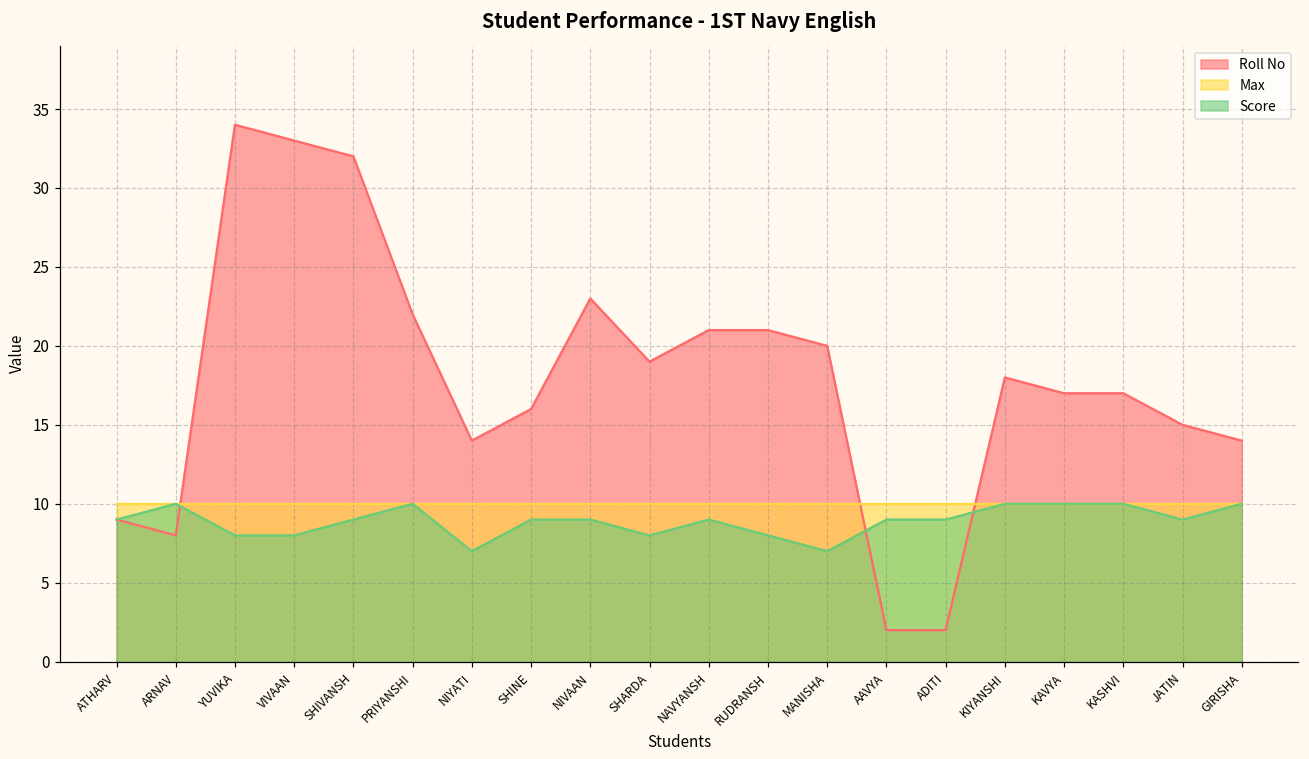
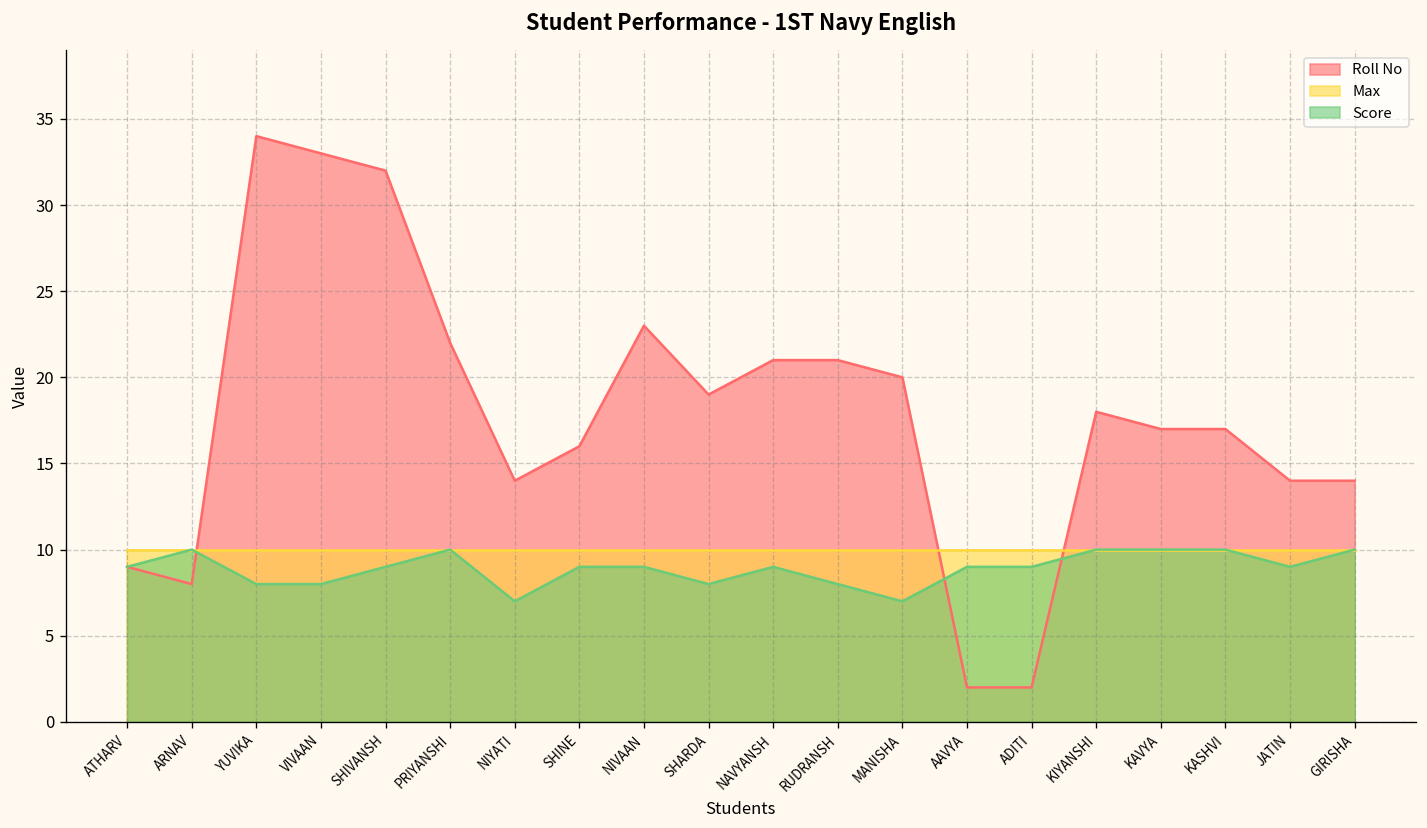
  {
    "Roll No": {
      "ARNAV": 8,
      "YUVIKA": 34,
      "VIVAAN": 33,
      "SHIVANSH": 32,
      "PRIYANSHI": 22,
      "NIYATI": 14,
      "SHINE": 16,
      "NIVAAN": 23,
      "SHARDA": 19,
      "NAVYANSH": 21,
      "RUDRANSH": 21,
      "MANISHA": 20,
      "AAVYA": 2,
      "ADITI": 2,
      "KIYANSHI": 18,
      "KAVYA": 17,
      "KASHVI": 17,
-     "JATIN": 15,
+     "JATIN": 14,
      "GIRISHA": 14
    },
    "Max": {
      "ATHARV": 10,
      "YUVIKA": 10,
      "VIVAAN": 10,
      "SHIVANSH": 10,
      "NIYATI": 10,
      "SHINE": 10,
      "NIVAAN": 10,
      "SHARDA": 10,
      "NAVYANSH": 10,
      "RUDRANSH": 10,
      "MANISHA": 10,
      "AAVYA": 10,
      "ADITI": 10,
      "JATIN": 10
    },
    "Score": {
      "YUVIKA": 8,
      "VIVAAN": 8,
      "SHIVANSH": 9,
      "NIYATI": 7,
      "SHINE": 9,
      "NIVAAN": 9,
      "SHARDA": 8,
      "NAVYANSH": 9,
      "RUDRANSH": 8,
      "MANISHA": 7,
      "AAVYA": 9,
      "ADITI": 9,
      "JATIN": 9
    }
  }
